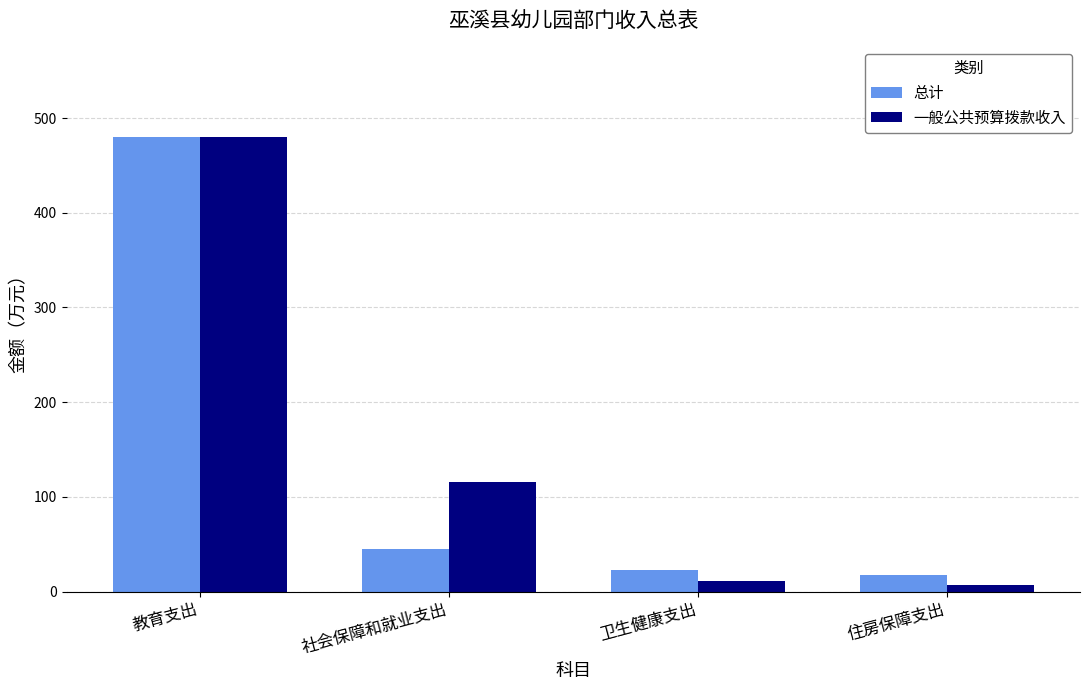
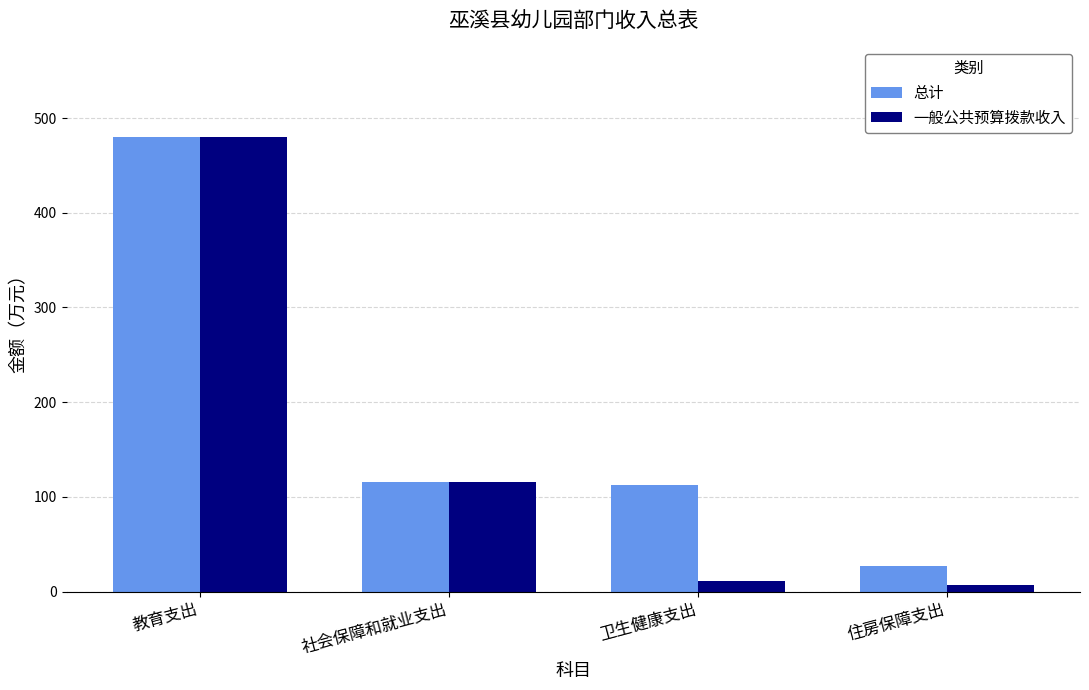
  {
    "总计": {
      "教育支出": 480,
-     "社会保障和就业支出": 50,
-     "卫生健康支出": 20,
-     "住房保障支出": 20
+     "社会保障和就业支出": 120,
+     "卫生健康支出": 110,
+     "住房保障支出": 30
    },
    "一般公共预算拨款收入": {
      "教育支出": 480,
      "社会保障和就业支出": 120,
      "卫生健康支出": 10,
      "住房保障支出": 10
    }
  }
